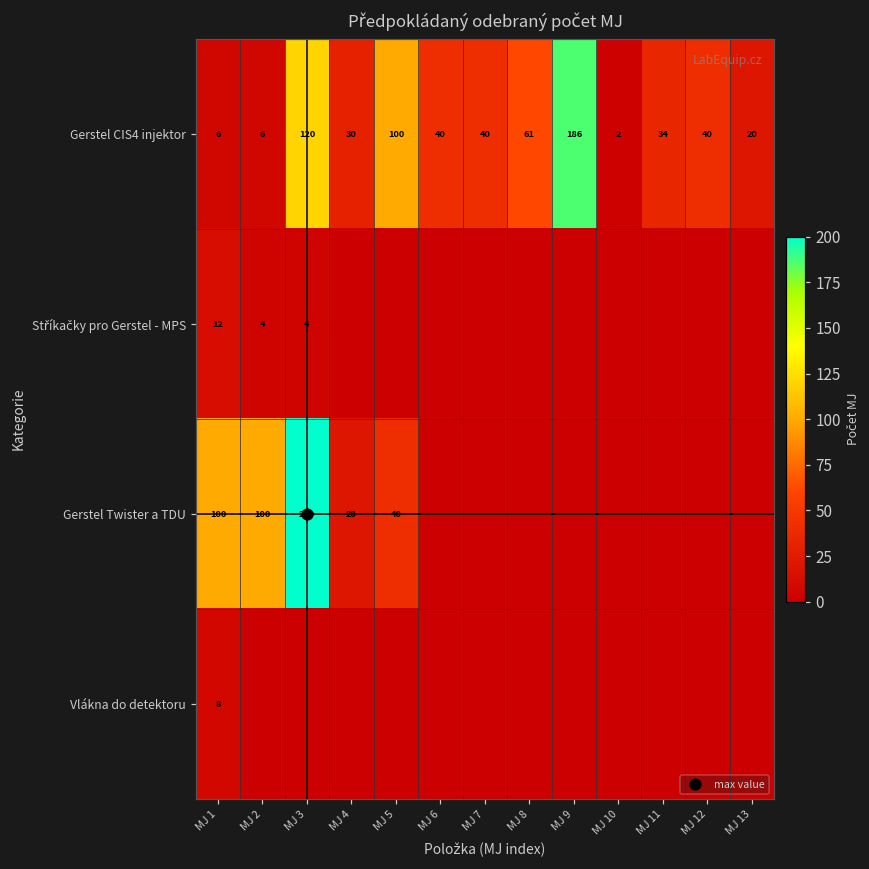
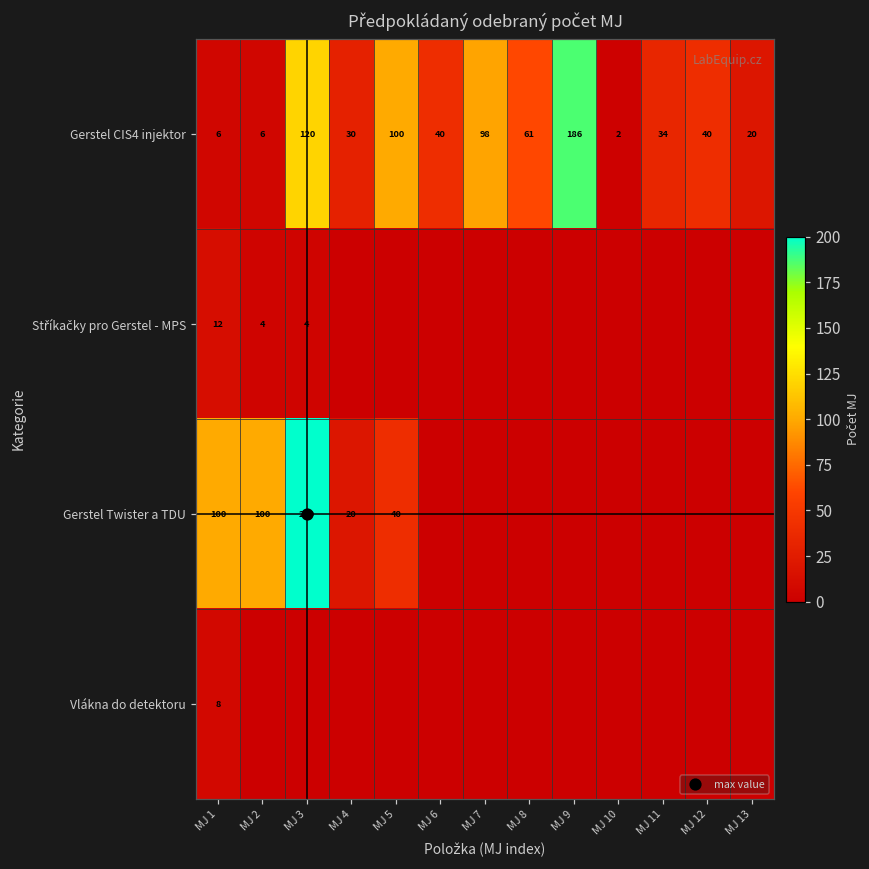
  {
    "Gerstel CIS4 injektor": {
      "MJ 1": 6,
      "MJ 2": 6,
      "MJ 3": 120,
      "MJ 4": 30,
      "MJ 5": 100,
      "MJ 6": 40,
-     "MJ 7": 40,
+     "MJ 7": 98,
      "MJ 8": 61,
      "MJ 9": 186,
      "MJ 10": 2,
      "MJ 11": 34,
      "MJ 13": 20
    },
    "Stříkačky pro Gerstel - MPS": {
      "MJ 1": 12,
      "MJ 2": 4,
      "MJ 3": 4
    },
    "Gerstel Twister a TDU": {
      "MJ 1": 100,
      "MJ 2": 100,
      "MJ 4": 20,
      "MJ 5": 40
    },
    "Vlákna do detektoru": {
      "MJ 1": 8
    }
  }
